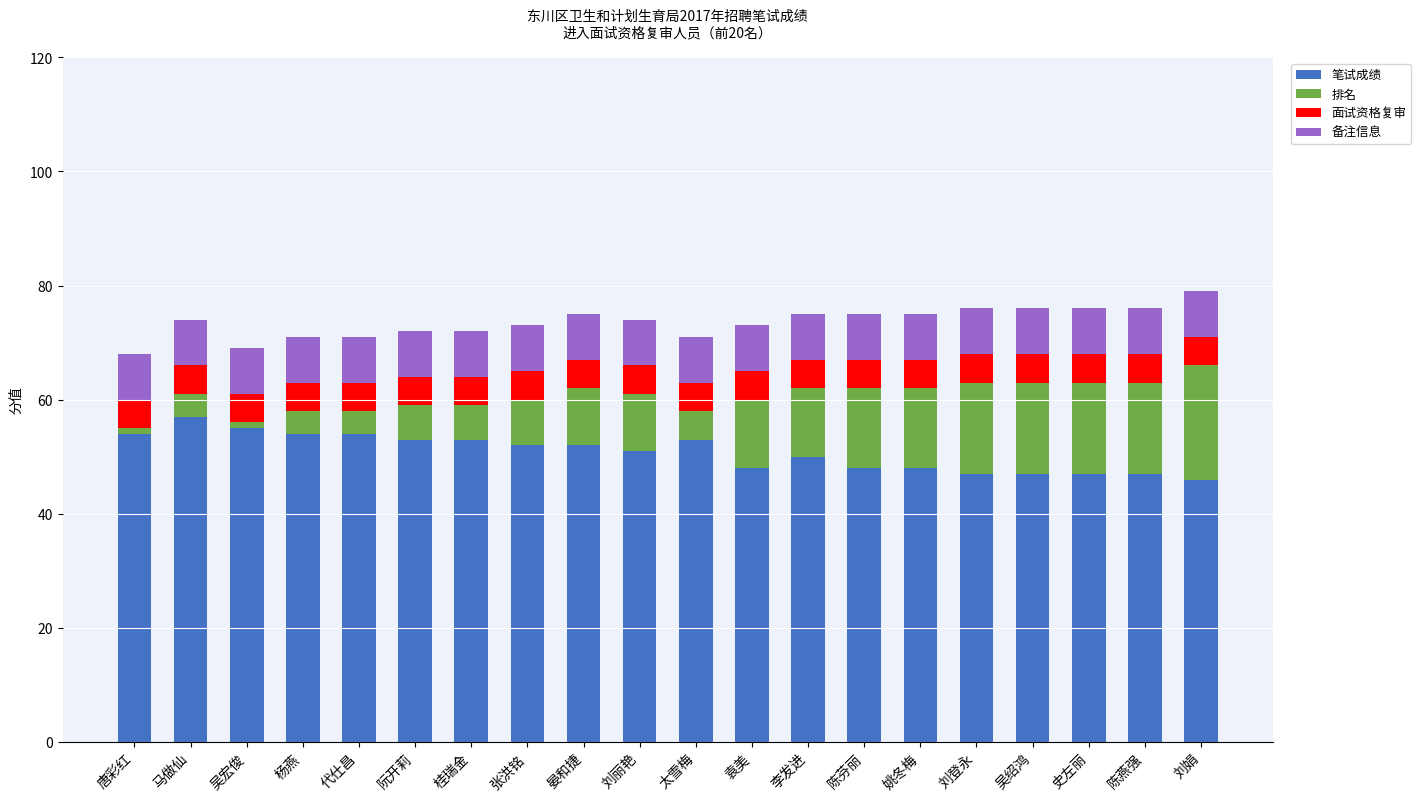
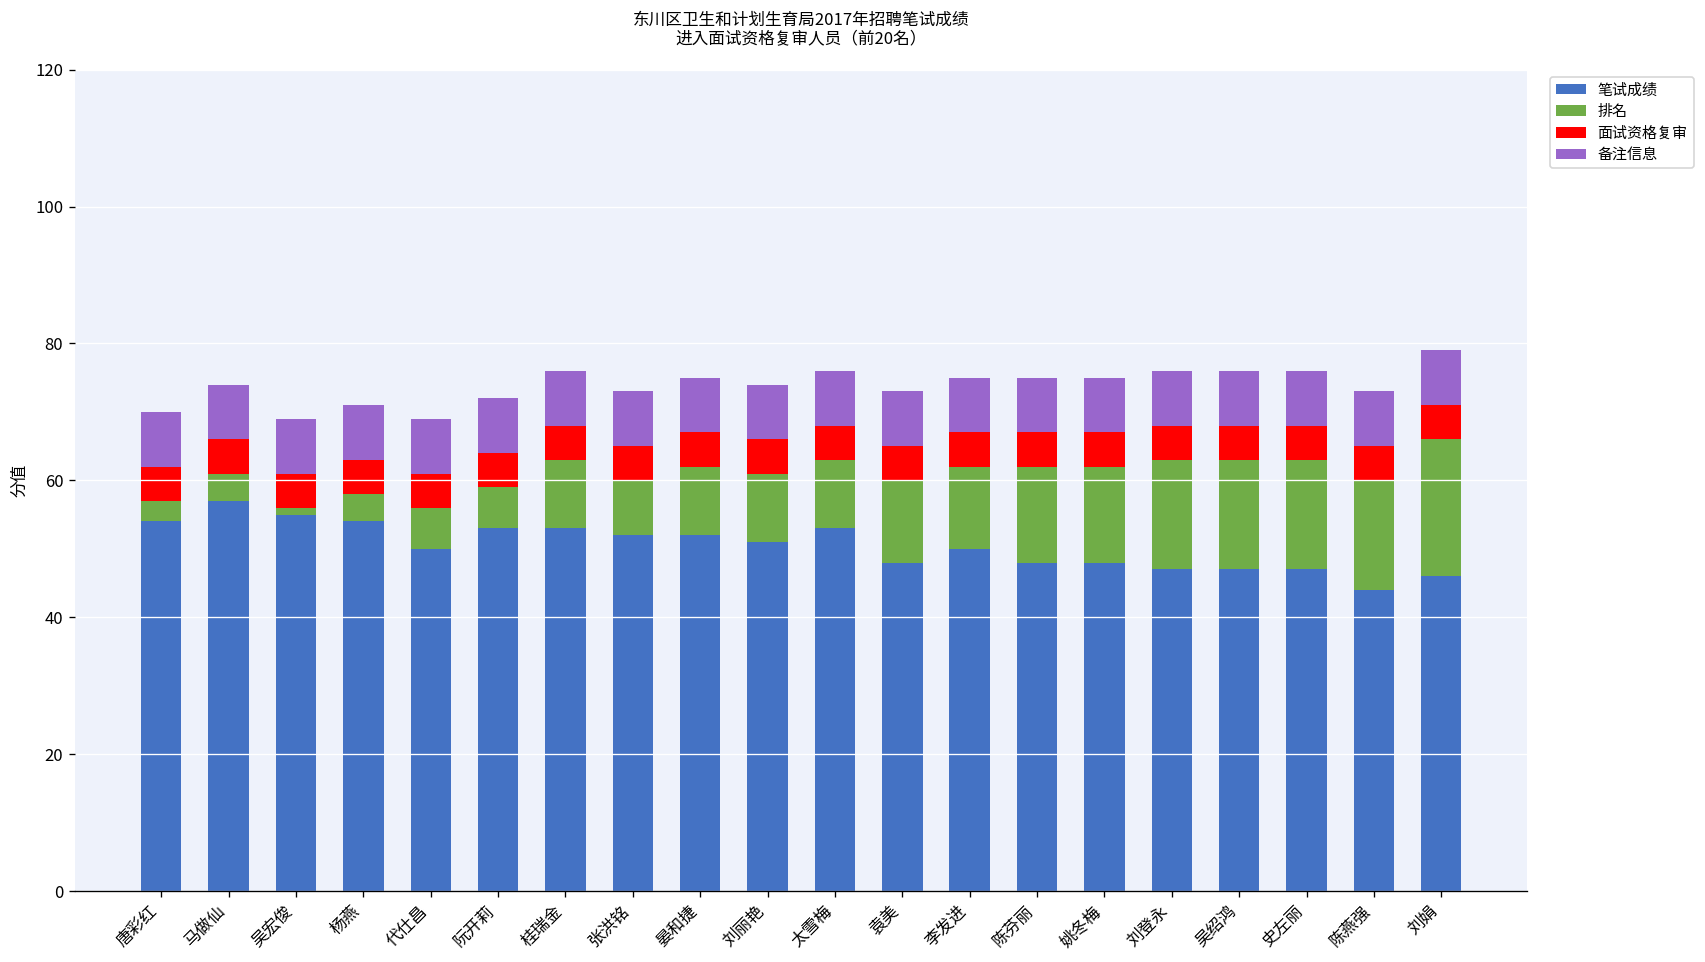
  {
    "笔试成绩": {
      "唐彩红": 54,
      "马做仙": 57,
      "吴宏俊": 55,
      "杨燕": 54,
-     "代仕昌": 54,
+     "代仕昌": 50,
      "阮开莉": 53,
      "桂瑞金": 53,
      "张洪铭": 52,
      "晏和捷": 52,
      "刘丽艳": 51,
      "太雪梅": 53,
      "袁美": 48,
      "李发进": 50,
      "陈芬丽": 48,
      "姚冬梅": 48,
      "刘登永": 47,
      "吴绍鸿": 47,
      "史左丽": 47,
-     "陈燕强": 47,
+     "陈燕强": 44,
      "刘娟": 46
    },
    "排名": {
-     "唐彩红": 1,
+     "唐彩红": 3,
      "马做仙": 4,
      "吴宏俊": 1,
      "杨燕": 4,
-     "代仕昌": 4,
+     "代仕昌": 6,
      "阮开莉": 6,
-     "桂瑞金": 6,
+     "桂瑞金": 10,
      "张洪铭": 8,
      "晏和捷": 10,
      "刘丽艳": 10,
-     "太雪梅": 5,
+     "太雪梅": 10,
      "袁美": 12,
      "李发进": 12,
      "陈芬丽": 14,
      "姚冬梅": 14,
      "刘登永": 16,
      "吴绍鸿": 16,
      "史左丽": 16,
      "陈燕强": 16,
      "刘娟": 20
    },
    "面试资格复审": {
      "唐彩红": 5,
      "马做仙": 5,
      "吴宏俊": 5,
      "杨燕": 5,
      "代仕昌": 5,
      "阮开莉": 5,
      "桂瑞金": 5,
      "张洪铭": 5,
      "晏和捷": 5,
      "刘丽艳": 5,
      "太雪梅": 5,
      "袁美": 5,
      "李发进": 5,
      "陈芬丽": 5,
      "姚冬梅": 5,
      "刘登永": 5,
      "吴绍鸿": 5,
      "史左丽": 5,
      "陈燕强": 5,
      "刘娟": 5
    },
    "备注信息": {
      "唐彩红": 8,
      "马做仙": 8,
      "吴宏俊": 8,
      "杨燕": 8,
      "代仕昌": 8,
      "阮开莉": 8,
      "桂瑞金": 8,
      "张洪铭": 8,
      "晏和捷": 8,
      "刘丽艳": 8,
      "太雪梅": 8,
      "袁美": 8,
      "李发进": 8,
      "陈芬丽": 8,
      "姚冬梅": 8,
      "刘登永": 8,
      "吴绍鸿": 8,
      "史左丽": 8,
      "陈燕强": 8,
      "刘娟": 8
    }
  }
